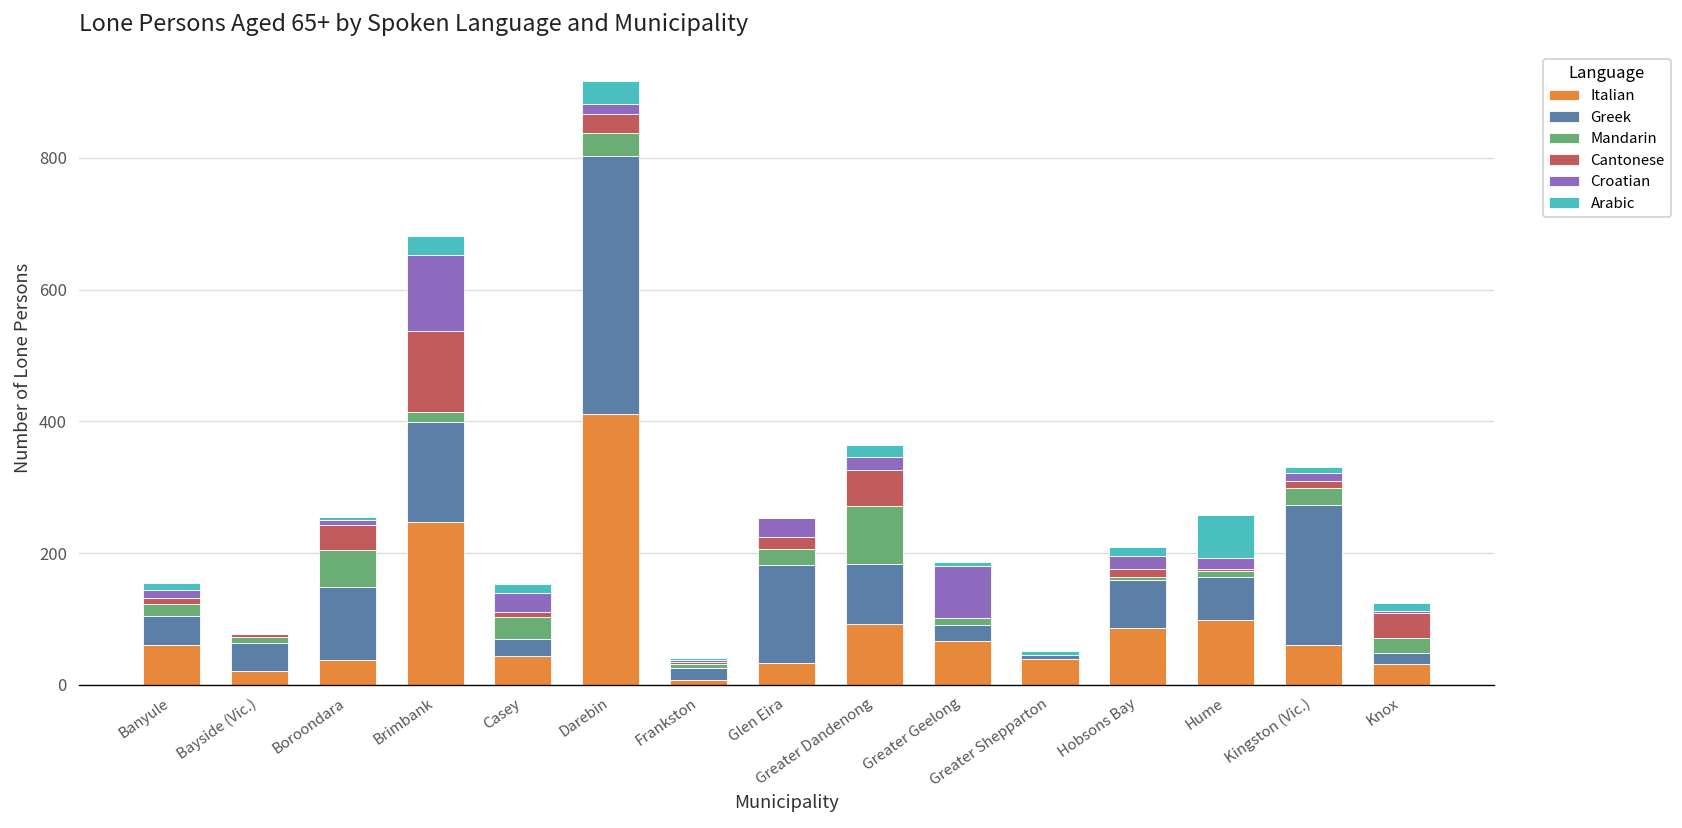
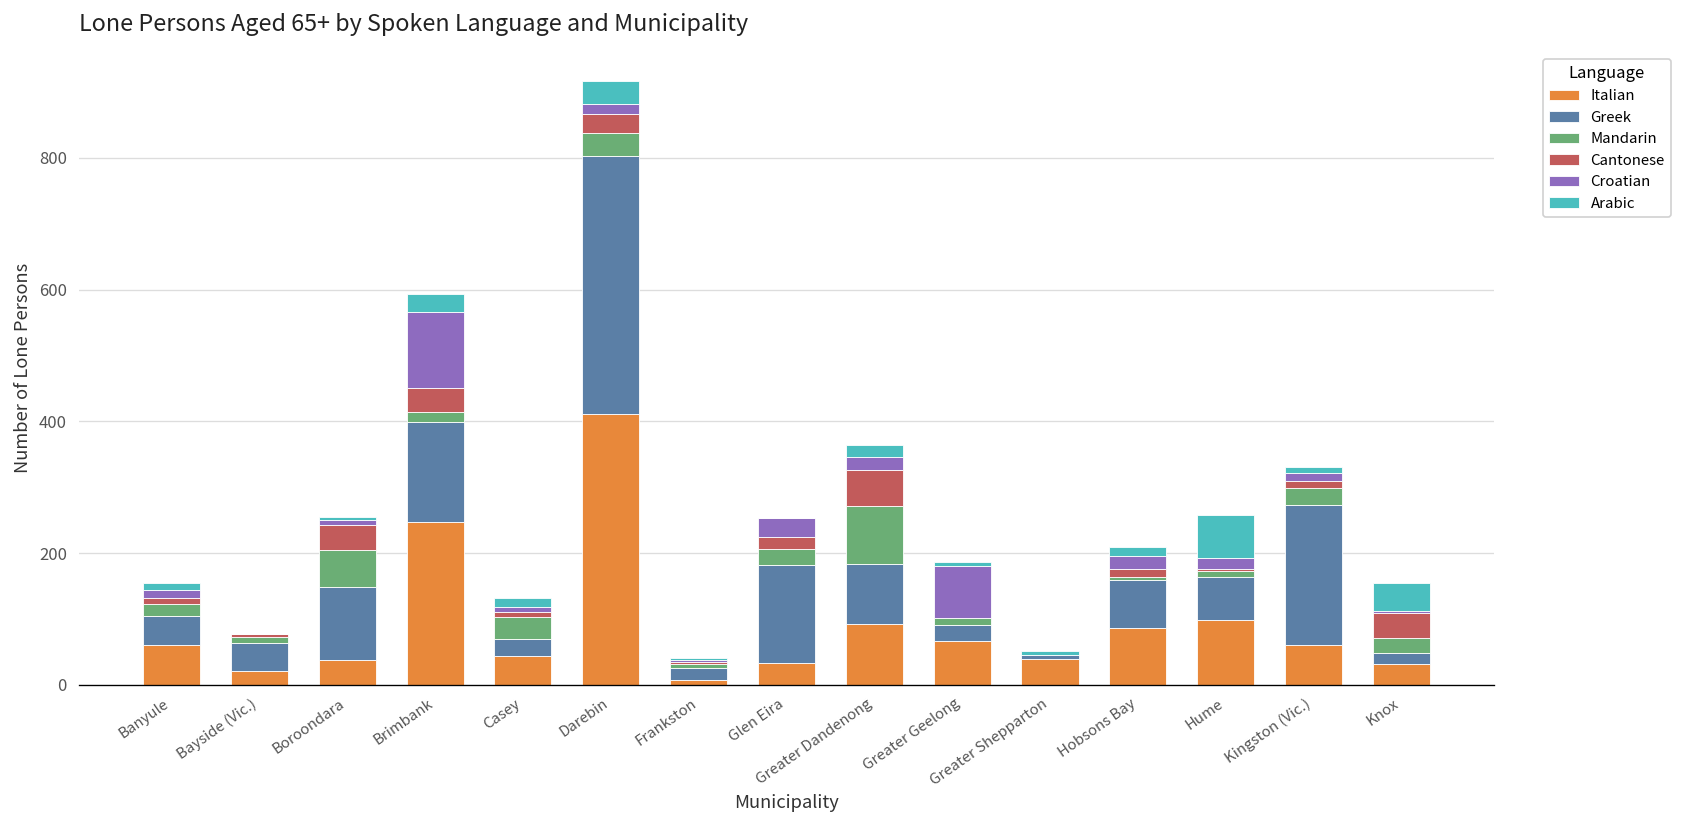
  {
    "Italian": {
      "Banyule": 60,
      "Bayside (Vic.)": 20,
      "Boroondara": 40,
      "Brimbank": 250,
      "Casey": 40,
      "Darebin": 410,
      "Frankston": 10,
      "Glen Eira": 30,
      "Greater Dandenong": 90,
      "Greater Geelong": 70,
      "Greater Shepparton": 40,
      "Hobsons Bay": 90,
      "Hume": 100,
      "Kingston (Vic.)": 60,
      "Knox": 30
    },
    "Greek": {
      "Banyule": 40,
      "Bayside (Vic.)": 40,
      "Boroondara": 110,
      "Brimbank": 150,
      "Casey": 30,
      "Darebin": 390,
      "Frankston": 20,
      "Glen Eira": 150,
      "Greater Dandenong": 90,
      "Greater Geelong": 20,
      "Greater Shepparton": 10,
      "Hobsons Bay": 70,
      "Hume": 70,
      "Kingston (Vic.)": 210,
      "Knox": 20
    },
    "Mandarin": {
      "Banyule": 20,
      "Bayside (Vic.)": 10,
      "Boroondara": 60,
      "Brimbank": 20,
      "Casey": 30,
      "Darebin": 40,
      "Frankston": 10,
      "Glen Eira": 30,
      "Greater Dandenong": 90,
      "Greater Geelong": 10,
      "Greater Shepparton": 0,
      "Hobsons Bay": 10,
      "Hume": 10,
      "Kingston (Vic.)": 30,
      "Knox": 20
    },
    "Cantonese": {
      "Banyule": 10,
      "Boroondara": 40,
-     "Brimbank": 120,
+     "Brimbank": 40,
      "Casey": 10,
      "Darebin": 30,
      "Glen Eira": 20,
      "Greater Dandenong": 60,
      "Greater Geelong": 0,
      "Greater Shepparton": 0,
      "Hobsons Bay": 10,
      "Kingston (Vic.)": 10,
      "Knox": 40
    },
    "Croatian": {
      "Banyule": 10,
      "Bayside (Vic.)": 0,
      "Boroondara": 10,
      "Brimbank": 120,
-     "Casey": 30,
+     "Casey": 10,
      "Darebin": 20,
      "Glen Eira": 30,
      "Greater Dandenong": 20,
      "Greater Geelong": 80,
      "Greater Shepparton": 0,
      "Hobsons Bay": 20,
      "Hume": 20,
      "Kingston (Vic.)": 10
    },
    "Arabic": {
      "Banyule": 10,
      "Bayside (Vic.)": 0,
      "Boroondara": 10,
      "Brimbank": 30,
      "Casey": 10,
      "Darebin": 30,
      "Glen Eira": 0,
      "Greater Dandenong": 20,
      "Greater Geelong": 10,
      "Greater Shepparton": 10,
      "Hobsons Bay": 10,
      "Hume": 70,
      "Kingston (Vic.)": 10,
-     "Knox": 10
+     "Knox": 40
    }
  }
